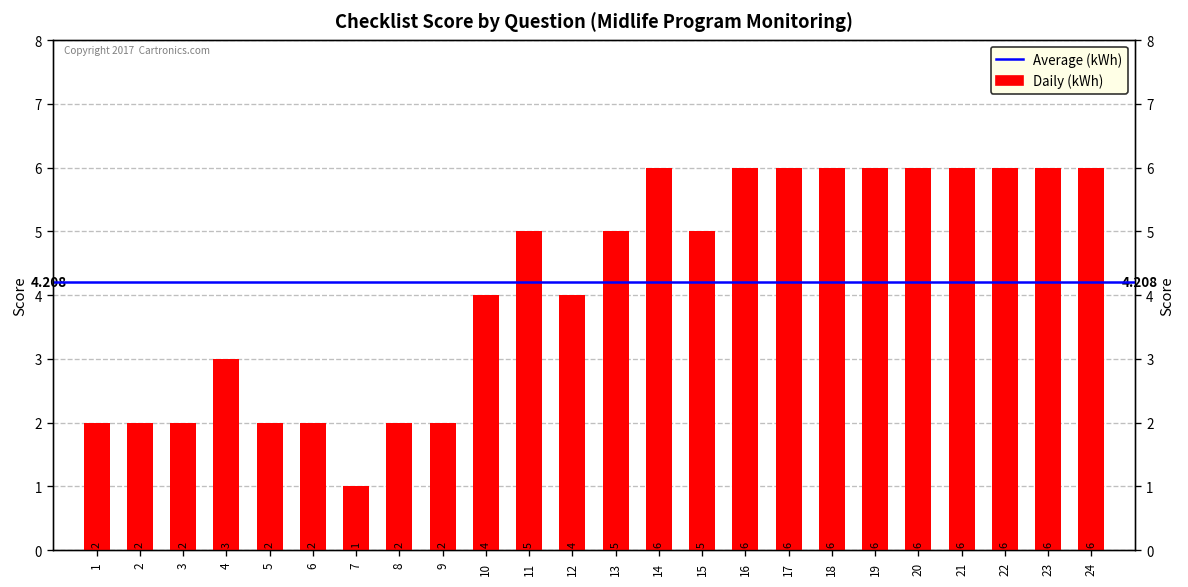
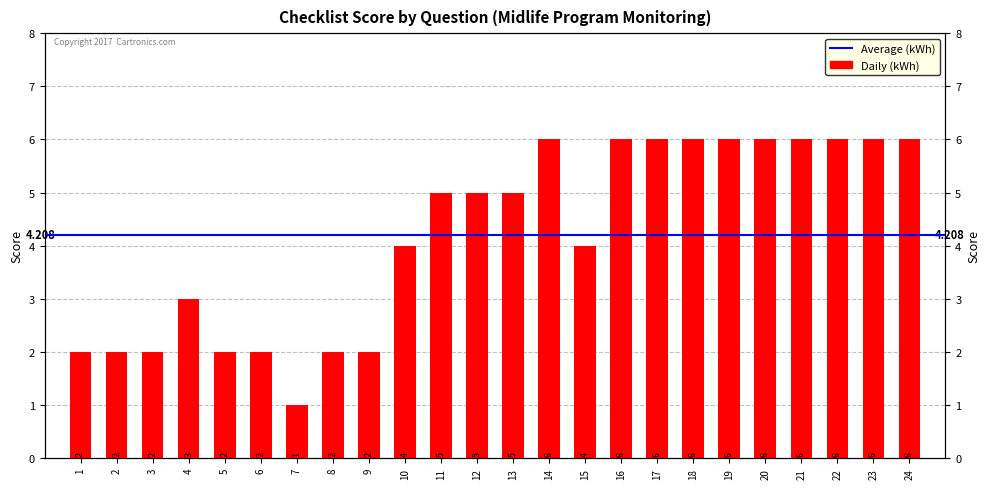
  {
    "1": 2,
    "2": 2,
    "3": 2,
    "4": 3,
    "5": 2,
    "6": 2,
    "7": 1,
    "8": 2,
    "9": 2,
    "10": 4,
    "11": 5,
-   "12": 4,
+   "12": 5,
    "13": 5,
    "14": 6,
-   "15": 5,
+   "15": 4,
    "16": 6,
    "17": 6,
    "18": 6,
    "19": 6,
    "20": 6,
    "21": 6,
    "22": 6,
    "23": 6,
    "24": 6
  }
